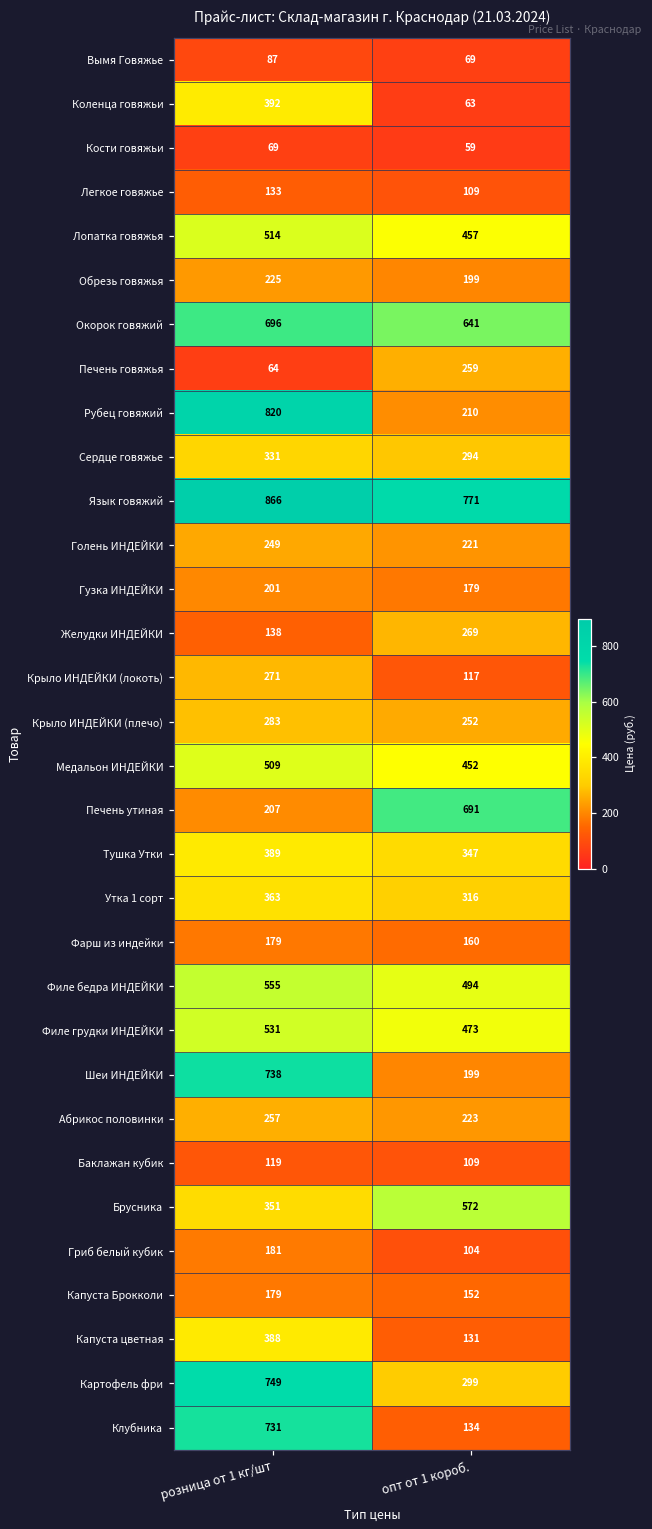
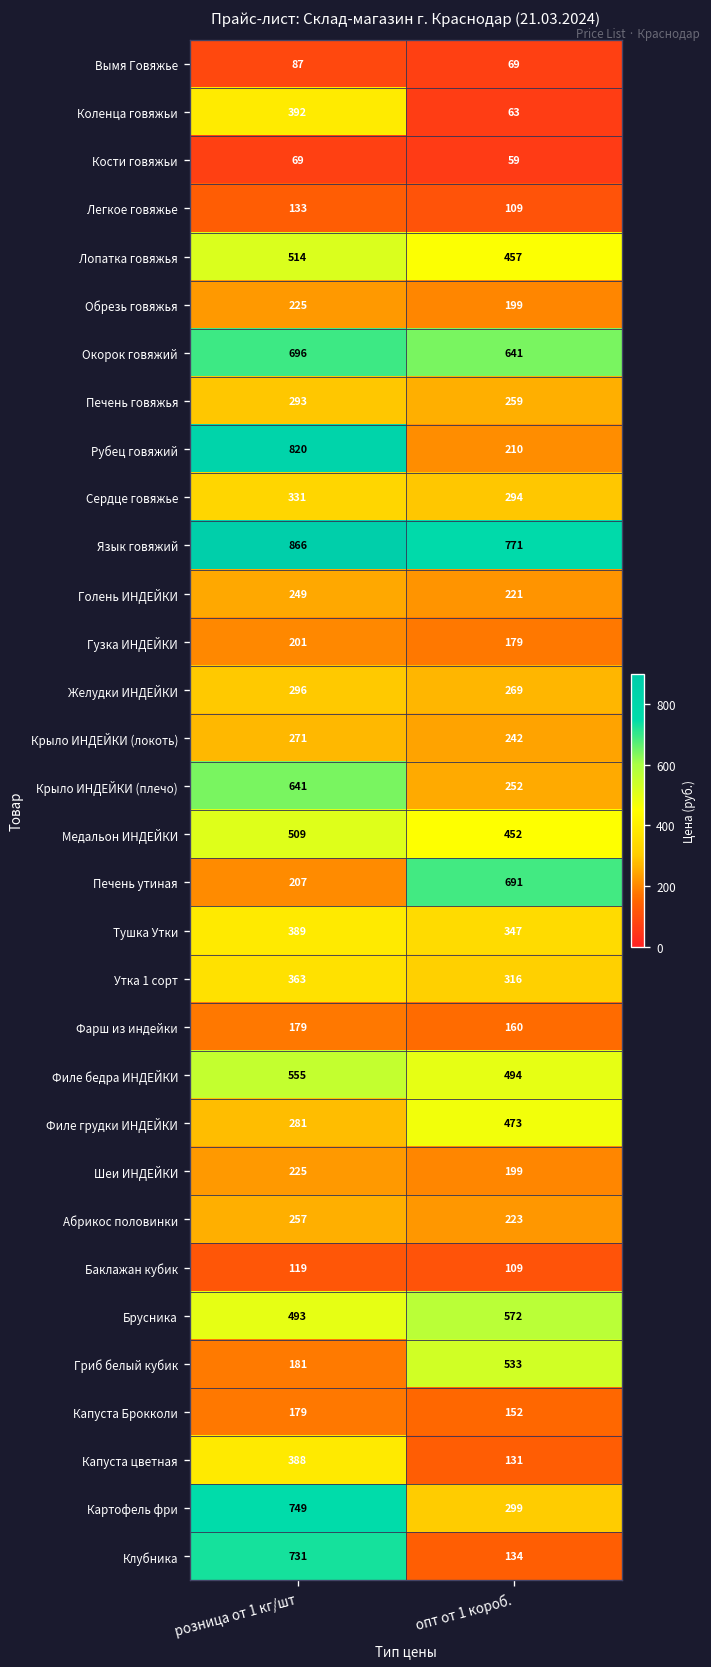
  {
    "Вымя Говяжье": {
      "розница от 1 кг/шт": 87,
      "опт от 1 короб.": 69
    },
    "Коленца говяжьи": {
      "розница от 1 кг/шт": 392,
      "опт от 1 короб.": 63
    },
    "Кости говяжьи": {
      "розница от 1 кг/шт": 69,
      "опт от 1 короб.": 59
    },
    "Легкое говяжье": {
      "розница от 1 кг/шт": 133,
      "опт от 1 короб.": 109
    },
    "Лопатка говяжья": {
      "розница от 1 кг/шт": 514,
      "опт от 1 короб.": 457
    },
    "Обрезь говяжья": {
      "розница от 1 кг/шт": 225,
      "опт от 1 короб.": 199
    },
    "Окорок говяжий": {
      "розница от 1 кг/шт": 696,
      "опт от 1 короб.": 641
    },
    "Печень говяжья": {
-     "розница от 1 кг/шт": 64,
+     "розница от 1 кг/шт": 293,
      "опт от 1 короб.": 259
    },
    "Рубец говяжий": {
      "розница от 1 кг/шт": 820,
      "опт от 1 короб.": 210
    },
    "Сердце говяжье": {
      "розница от 1 кг/шт": 331,
      "опт от 1 короб.": 294
    },
    "Язык говяжий": {
      "розница от 1 кг/шт": 866,
      "опт от 1 короб.": 771
    },
    "Голень ИНДЕЙКИ": {
      "розница от 1 кг/шт": 249,
      "опт от 1 короб.": 221
    },
    "Гузка ИНДЕЙКИ": {
      "розница от 1 кг/шт": 201,
      "опт от 1 короб.": 179
    },
    "Желудки ИНДЕЙКИ": {
-     "розница от 1 кг/шт": 138,
+     "розница от 1 кг/шт": 296,
      "опт от 1 короб.": 269
    },
    "Крыло ИНДЕЙКИ (локоть)": {
      "розница от 1 кг/шт": 271,
-     "опт от 1 короб.": 117
+     "опт от 1 короб.": 242
    },
    "Крыло ИНДЕЙКИ (плечо)": {
-     "розница от 1 кг/шт": 283,
+     "розница от 1 кг/шт": 641,
      "опт от 1 короб.": 252
    },
    "Медальон ИНДЕЙКИ": {
      "розница от 1 кг/шт": 509,
      "опт от 1 короб.": 452
    },
    "Печень утиная": {
      "розница от 1 кг/шт": 207,
      "опт от 1 короб.": 691
    },
    "Тушка Утки": {
      "розница от 1 кг/шт": 389,
      "опт от 1 короб.": 347
    },
    "Утка 1 сорт": {
      "розница от 1 кг/шт": 363,
      "опт от 1 короб.": 316
    },
    "Фарш из индейки": {
      "розница от 1 кг/шт": 179,
      "опт от 1 короб.": 160
    },
    "Филе бедра ИНДЕЙКИ": {
      "розница от 1 кг/шт": 555,
      "опт от 1 короб.": 494
    },
    "Филе грудки ИНДЕЙКИ": {
-     "розница от 1 кг/шт": 531,
+     "розница от 1 кг/шт": 281,
      "опт от 1 короб.": 473
    },
    "Шеи ИНДЕЙКИ": {
-     "розница от 1 кг/шт": 738,
+     "розница от 1 кг/шт": 225,
      "опт от 1 короб.": 199
    },
    "Абрикос половинки": {
      "розница от 1 кг/шт": 257,
      "опт от 1 короб.": 223
    },
    "Баклажан кубик": {
      "розница от 1 кг/шт": 119,
      "опт от 1 короб.": 109
    },
    "Брусника": {
-     "розница от 1 кг/шт": 351,
+     "розница от 1 кг/шт": 493,
      "опт от 1 короб.": 572
    },
    "Гриб белый кубик": {
      "розница от 1 кг/шт": 181,
-     "опт от 1 короб.": 104
+     "опт от 1 короб.": 533
    },
    "Капуста Брокколи": {
      "розница от 1 кг/шт": 179,
      "опт от 1 короб.": 152
    },
    "Капуста цветная": {
      "розница от 1 кг/шт": 388,
      "опт от 1 короб.": 131
    },
    "Картофель фри": {
      "розница от 1 кг/шт": 749,
      "опт от 1 короб.": 299
    },
    "Клубника": {
      "розница от 1 кг/шт": 731,
      "опт от 1 короб.": 134
    }
  }
